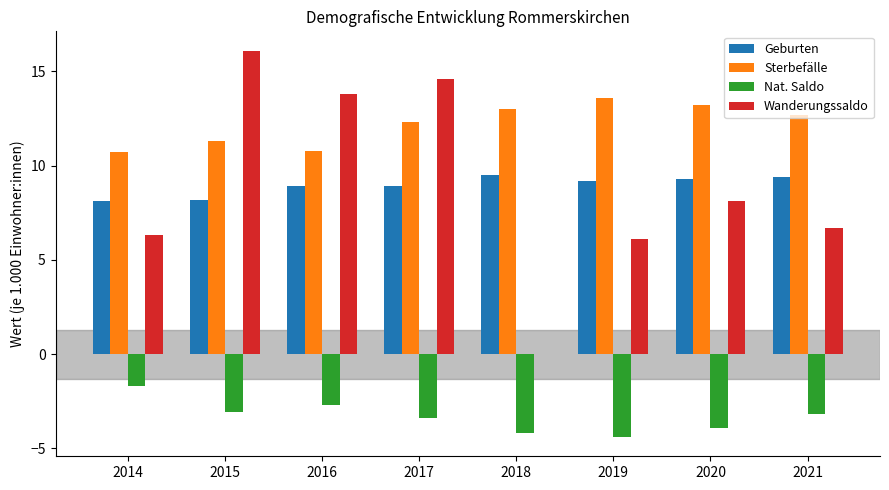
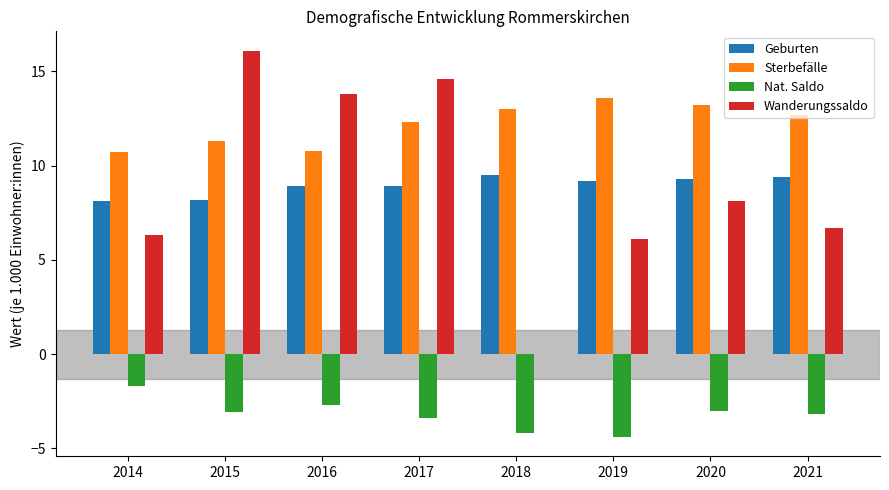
  {
    "Geburten": {
      "2014": 8.1,
      "2015": 8.2,
      "2016": 8.9,
      "2017": 8.9,
      "2018": 9.5,
      "2019": 9.2,
      "2020": 9.3,
      "2021": 9.4
    },
    "Sterbefälle": {
      "2014": 10.7,
      "2015": 11.3,
      "2016": 10.8,
      "2017": 12.3,
      "2018": 13.0,
      "2019": 13.6,
      "2020": 13.2
    },
    "Nat. Saldo": {
      "2014": -1.7,
      "2015": -3.1,
      "2016": -2.7,
      "2017": -3.4,
      "2018": -4.2,
      "2019": -4.4,
-     "2020": -3.9,
+     "2020": -3.0,
      "2021": -3.2
    }
  }
